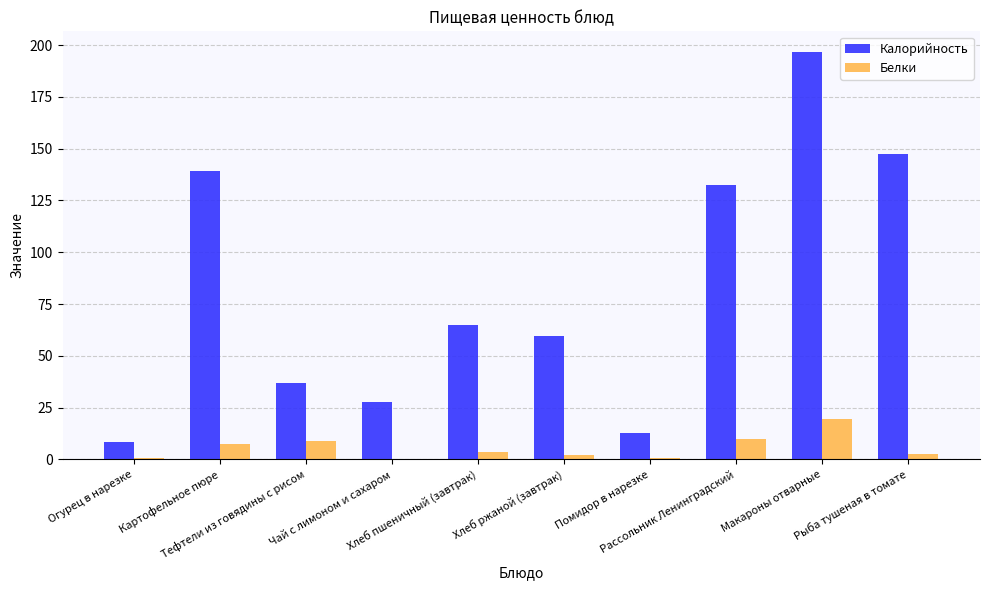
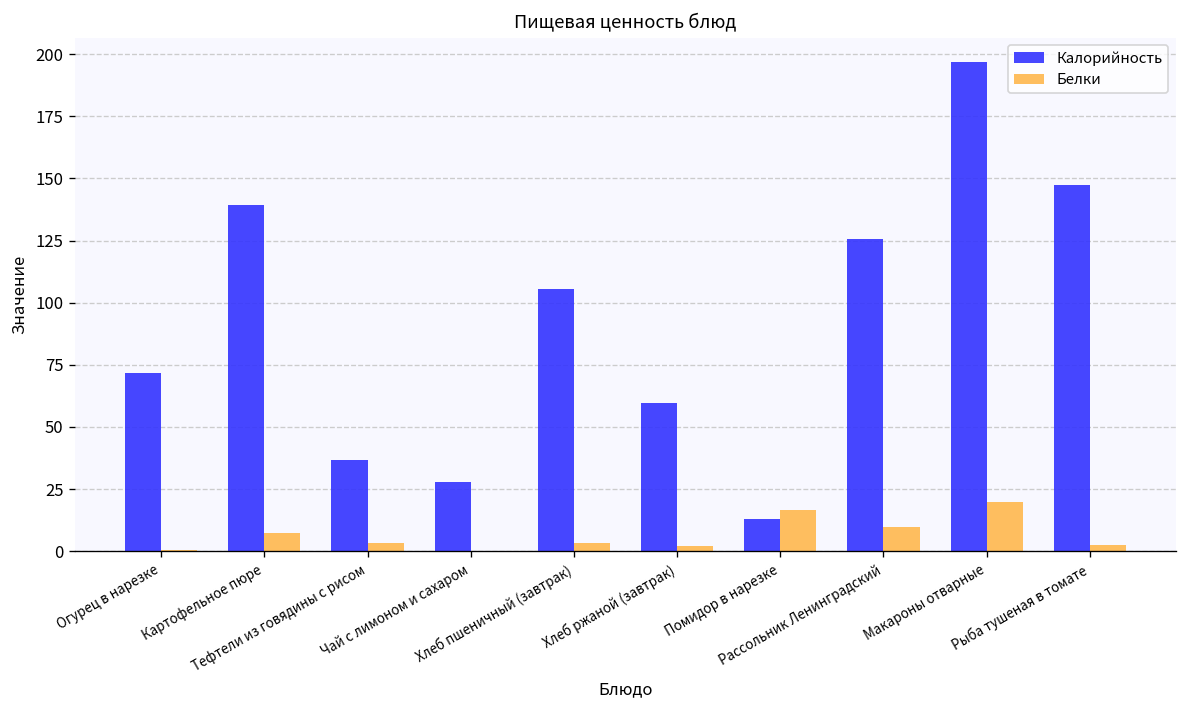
  {
    "Калорийность": {
-     "Огурец в нарезке": 9,
+     "Огурец в нарезке": 72,
      "Картофельное пюре": 139,
      "Тефтели из говядины с рисом": 37,
      "Чай с лимоном и сахаром": 28,
-     "Хлеб пшеничный (завтрак)": 65,
+     "Хлеб пшеничный (завтрак)": 106,
      "Хлеб ржаной (завтрак)": 60,
      "Помидор в нарезке": 13,
-     "Рассольник Ленинградский": 133,
+     "Рассольник Ленинградский": 126,
      "Макароны отварные": 197,
      "Рыба тушеная в томате": 147
    },
    "Белки": {
      "Картофельное пюре": 7,
-     "Тефтели из говядины с рисом": 9,
+     "Тефтели из говядины с рисом": 4,
      "Хлеб пшеничный (завтрак)": 3,
      "Хлеб ржаной (завтрак)": 2,
-     "Помидор в нарезке": 1,
+     "Помидор в нарезке": 17,
      "Рассольник Ленинградский": 10,
      "Макароны отварные": 20,
      "Рыба тушеная в томате": 3
    }
  }
